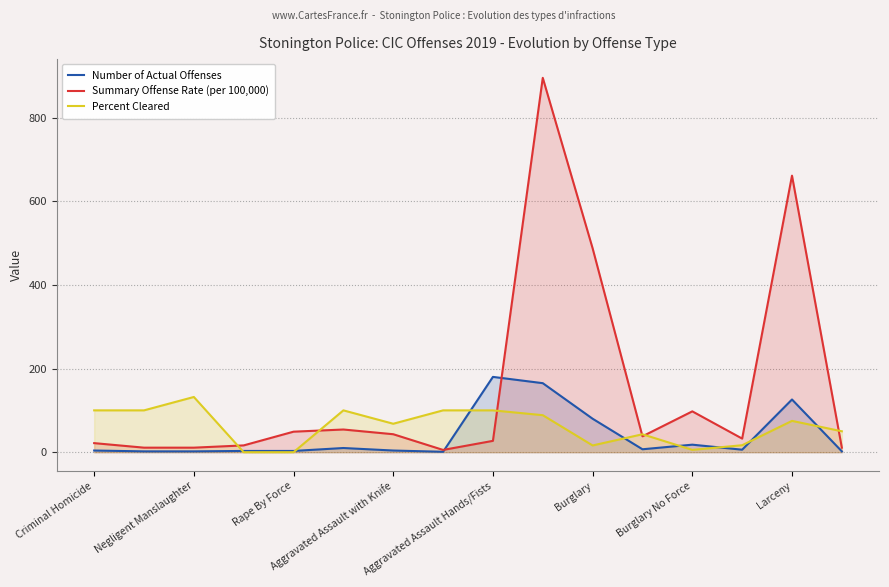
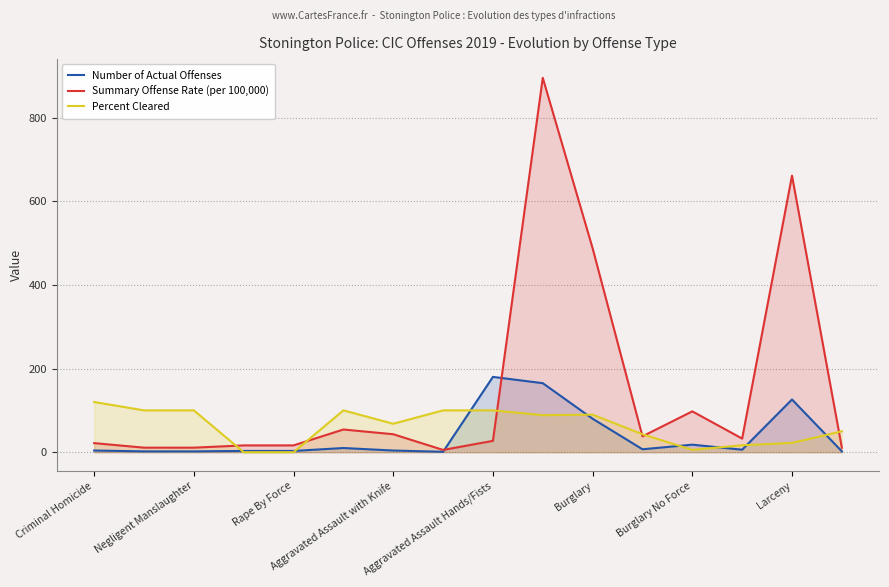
  {
    "Number of Actual Offenses": {
      "Criminal Homicide": 0,
      "Negligent Manslaughter": 0,
      "Aggravated Assault with Knife": 0,
      "Aggravated Assault Hands/Fists": 180,
      "Burglary": 80,
      "Burglary No Force": 20,
      "Larceny": 130
    },
    "Summary Offense Rate (per 100,000)": {
      "Criminal Homicide": 20,
      "Negligent Manslaughter": 10,
-     "Rape By Force": 50,
+     "Rape By Force": 20,
      "Aggravated Assault with Knife": 40,
      "Aggravated Assault Hands/Fists": 30,
      "Burglary": 490,
      "Burglary No Force": 100,
      "Larceny": 660
    },
    "Percent Cleared": {
-     "Criminal Homicide": 100,
-     "Negligent Manslaughter": 130,
+     "Criminal Homicide": 120,
+     "Negligent Manslaughter": 100,
      "Aggravated Assault with Knife": 70,
      "Aggravated Assault Hands/Fists": 100,
-     "Burglary": 20,
+     "Burglary": 90,
      "Burglary No Force": 10,
-     "Larceny": 70
+     "Larceny": 20
    }
  }
